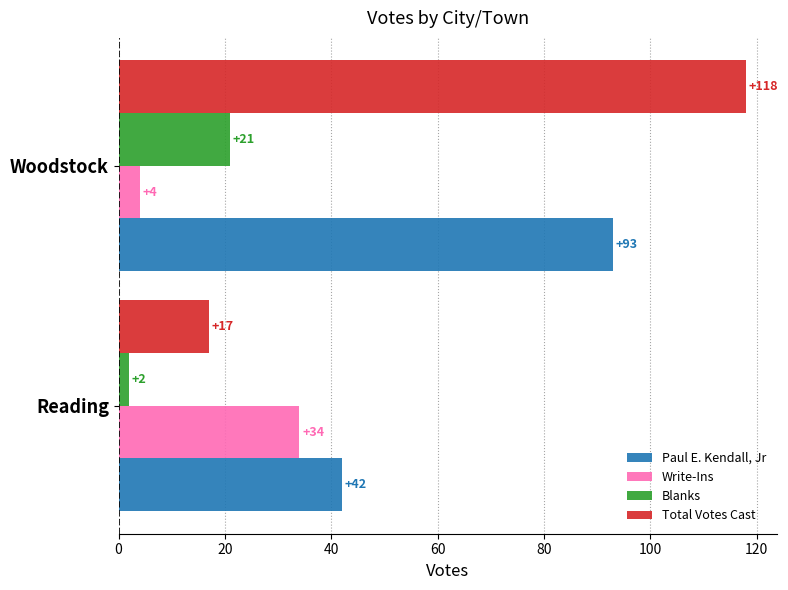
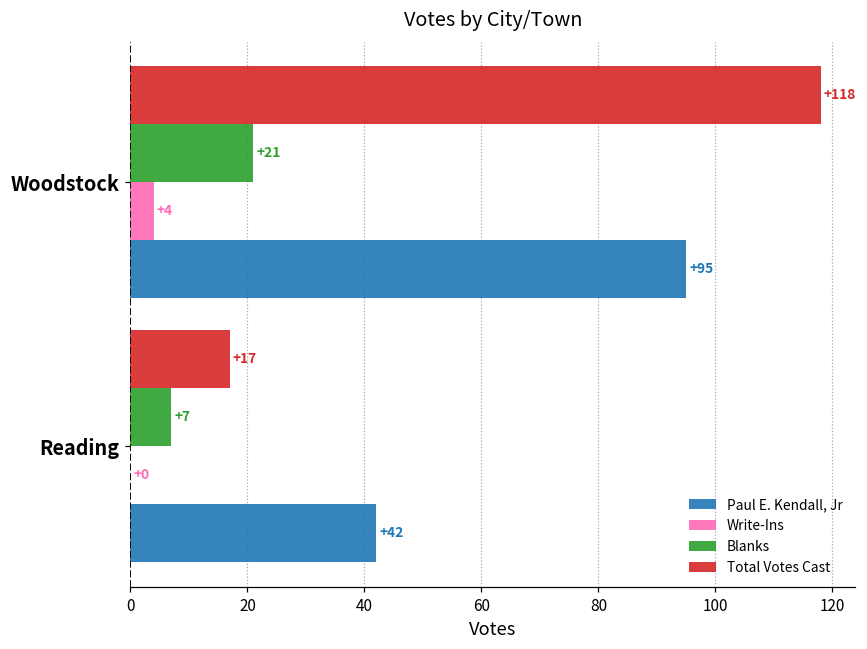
  {
    "Paul E. Kendall, Jr": {
-     "Woodstock": "+93",
+     "Woodstock": "+95",
      "Reading": "+42"
    },
    "Write-Ins": {
      "Woodstock": "+4",
-     "Reading": "+34"
+     "Reading": "+0"
    },
    "Blanks": {
      "Woodstock": "+21",
-     "Reading": "+2"
+     "Reading": "+7"
    },
    "Total Votes Cast": {
      "Woodstock": "+118",
      "Reading": "+17"
    }
  }
